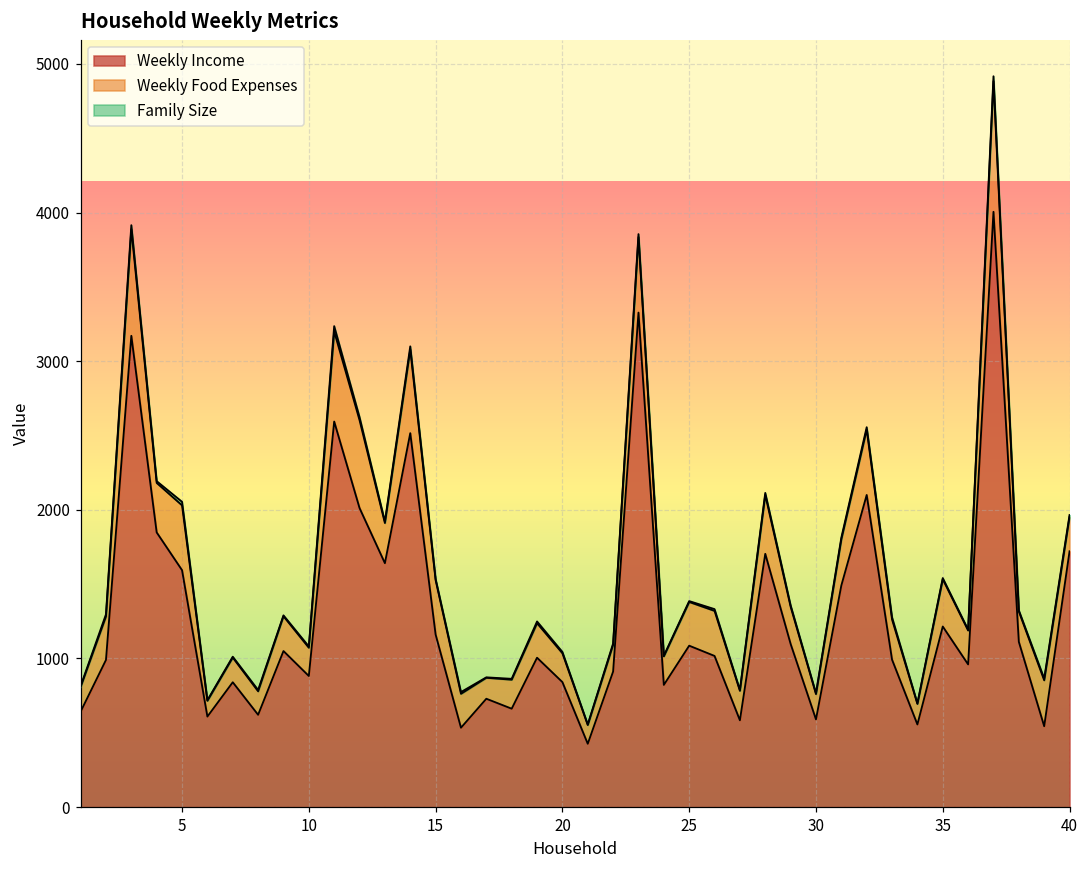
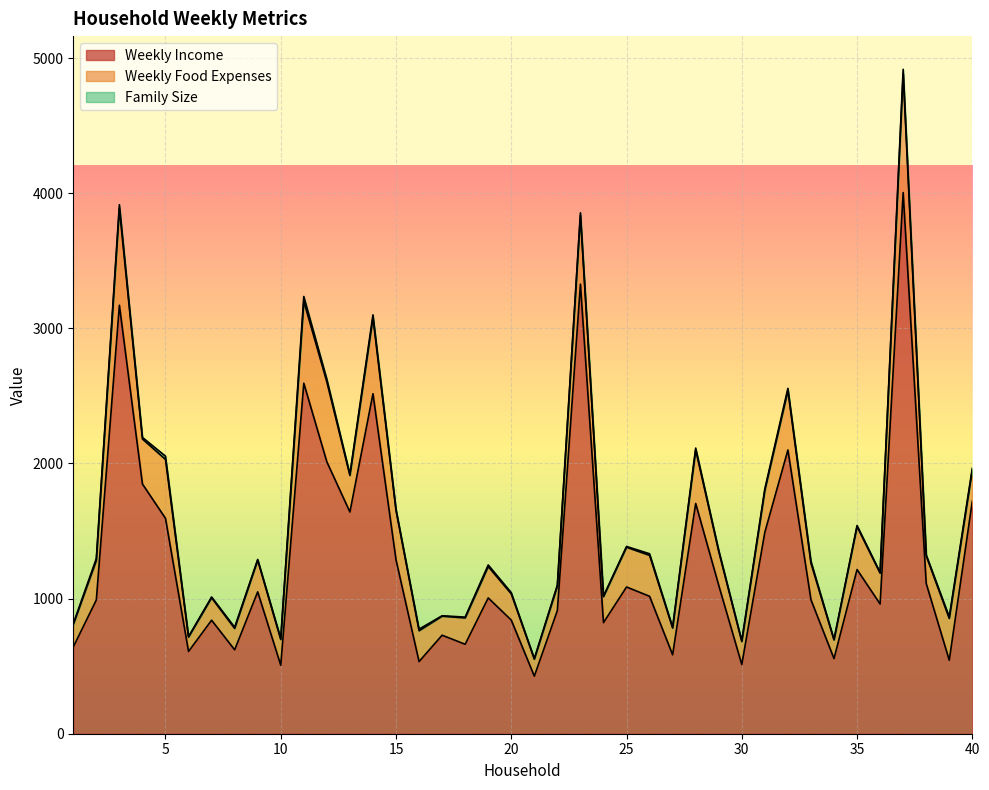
  {
    "Weekly Income": {
      "5": 1590,
-     "10": 880,
-     "15": 1160,
+     "10": 510,
+     "15": 1290,
      "20": 840,
      "25": 1090,
-     "30": 590,
+     "30": 510,
      "35": 1220,
      "40": 1720
    },
    "Weekly Food Expenses": {
      "5": 440
    },
    "Family Size": {
      "5": 20
    }
  }
